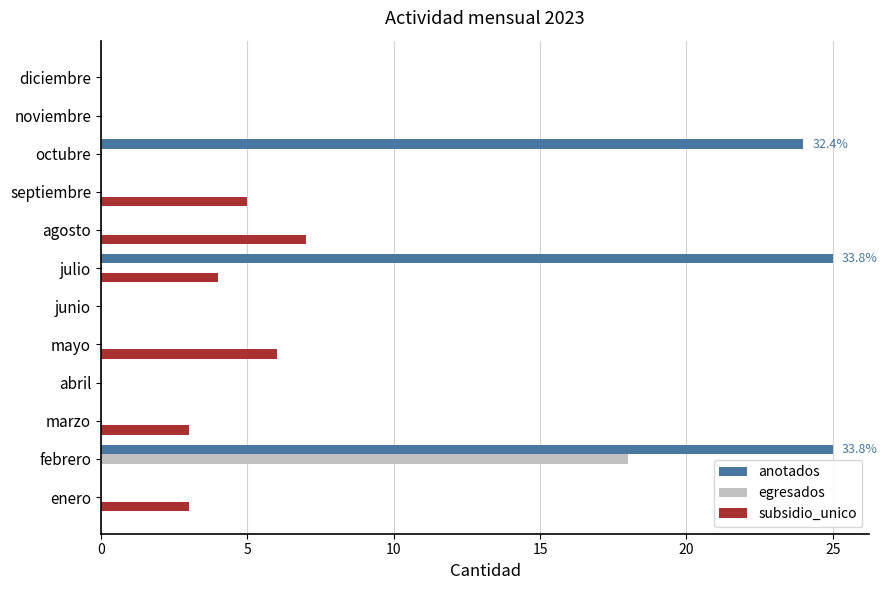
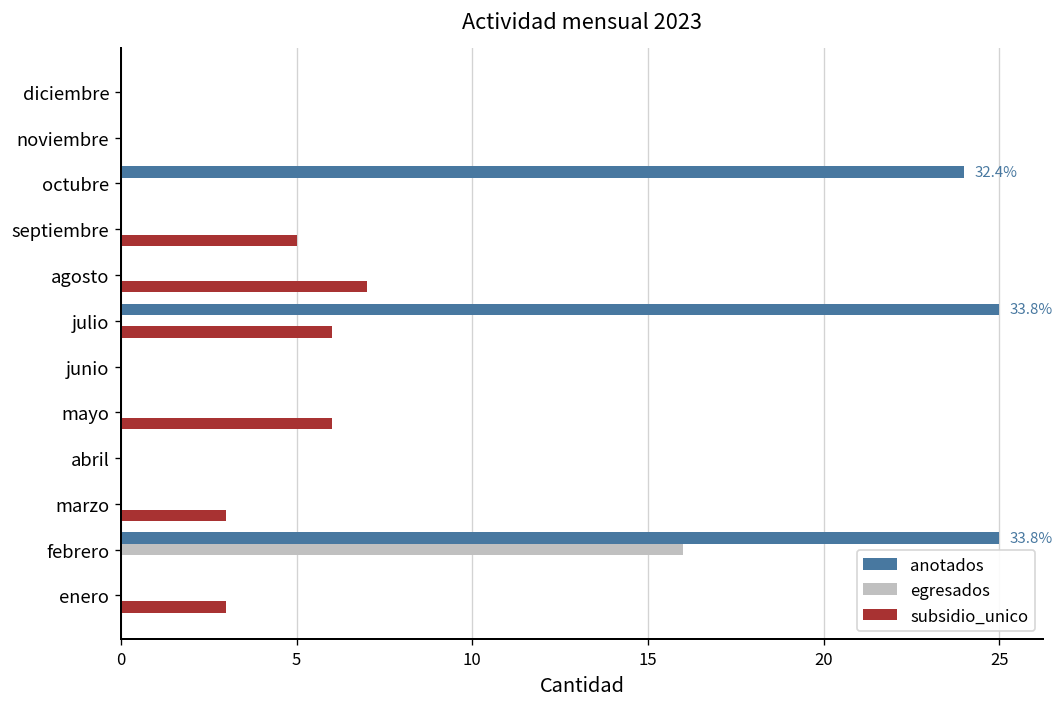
  {
    "anotados": {
      "diciembre": 0,
      "noviembre": 0,
      "septiembre": 0,
      "agosto": 0,
      "junio": 0,
      "mayo": 0,
      "abril": 0,
      "marzo": 0,
      "enero": 0
    },
    "egresados": {
      "diciembre": 0,
      "noviembre": 0,
      "octubre": 0,
      "septiembre": 0,
      "agosto": 0,
      "julio": 0,
      "junio": 0,
      "mayo": 0,
      "abril": 0,
      "marzo": 0,
-     "febrero": 18,
+     "febrero": 16,
      "enero": 0
    },
    "subsidio_unico": {
      "diciembre": 0,
      "noviembre": 0,
      "octubre": 0,
      "septiembre": 5,
      "agosto": 7,
-     "julio": 4,
+     "julio": 6,
      "junio": 0,
      "mayo": 6,
      "abril": 0,
      "marzo": 3,
      "febrero": 0,
      "enero": 3
    }
  }
